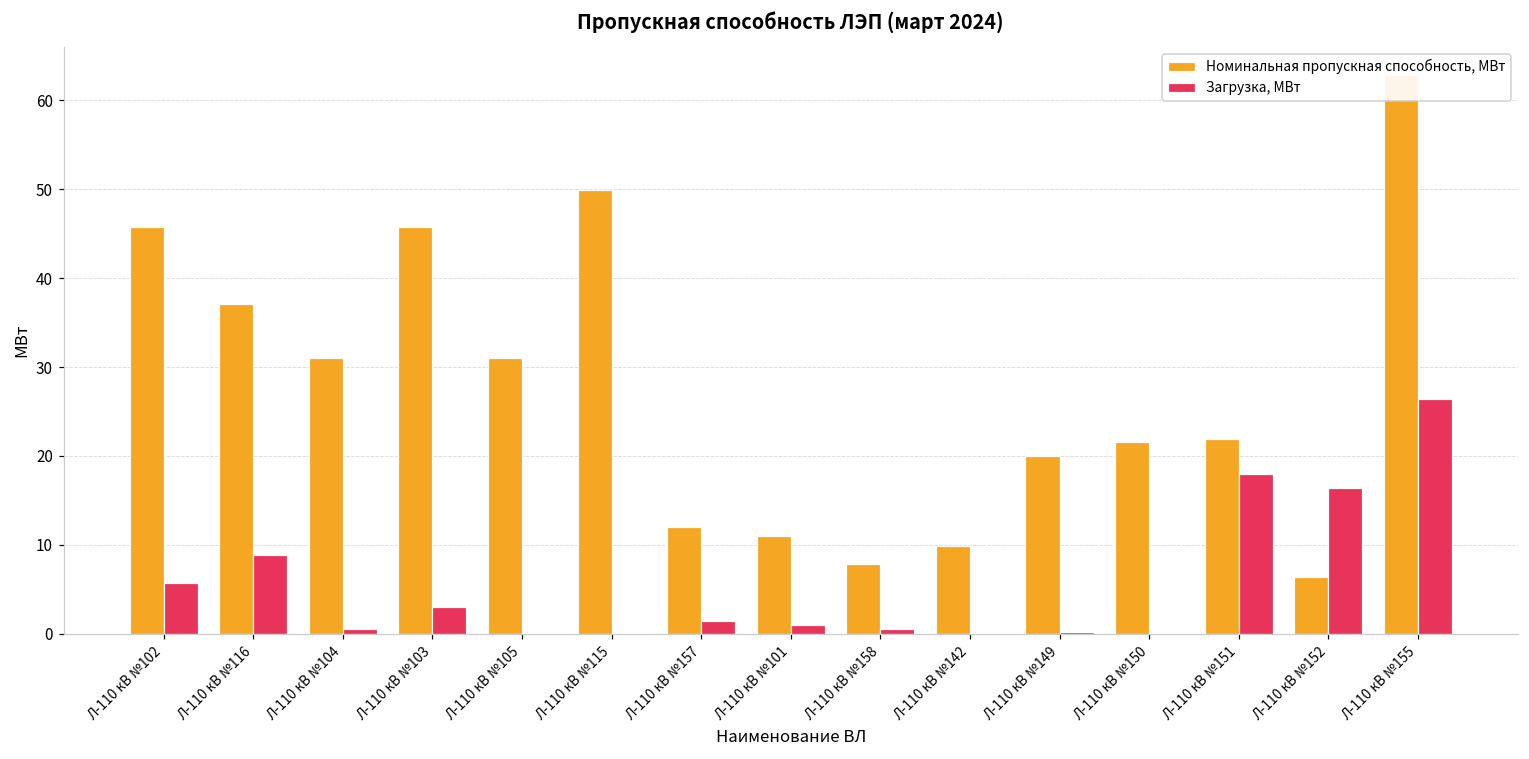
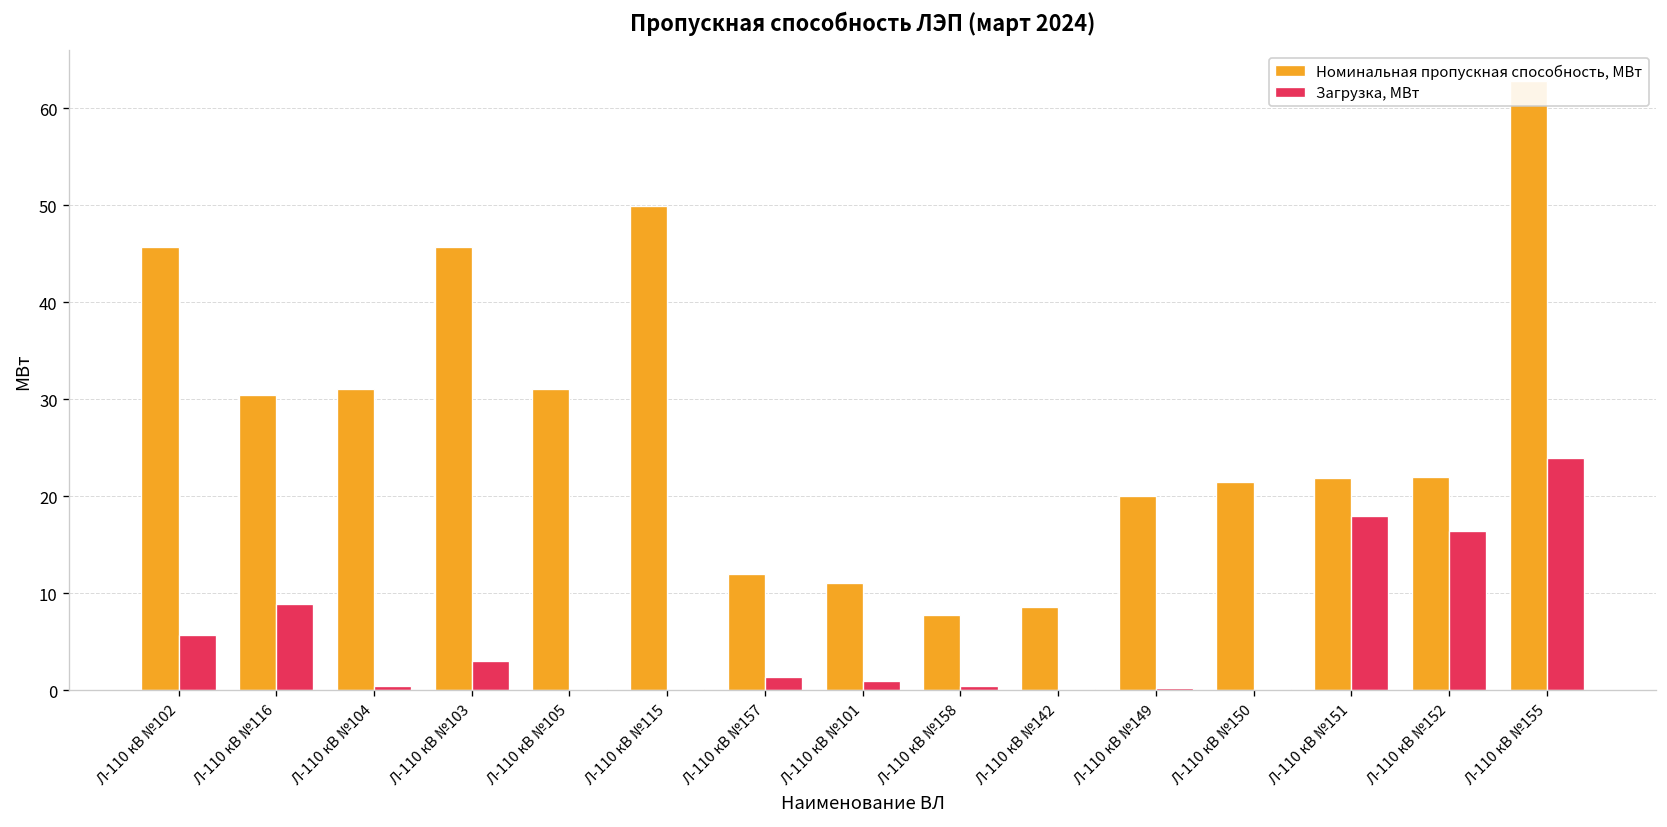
  {
    "Номинальная пропускная способность, МВт": {
      "Л-110 кВ №102": 46,
-     "Л-110 кВ №116": 37,
+     "Л-110 кВ №116": 30,
      "Л-110 кВ №104": 31,
      "Л-110 кВ №103": 46,
      "Л-110 кВ №105": 31,
      "Л-110 кВ №115": 50,
      "Л-110 кВ №157": 12,
      "Л-110 кВ №101": 11,
      "Л-110 кВ №158": 8,
-     "Л-110 кВ №142": 10,
+     "Л-110 кВ №142": 9,
      "Л-110 кВ №149": 20,
      "Л-110 кВ №150": 22,
      "Л-110 кВ №151": 22,
-     "Л-110 кВ №152": 6
+     "Л-110 кВ №152": 22
    },
    "Загрузка, МВт": {
      "Л-110 кВ №102": 6,
      "Л-110 кВ №116": 9,
      "Л-110 кВ №104": 1,
      "Л-110 кВ №103": 3,
      "Л-110 кВ №157": 1,
      "Л-110 кВ №101": 1,
      "Л-110 кВ №158": 1,
      "Л-110 кВ №151": 18,
      "Л-110 кВ №152": 16,
-     "Л-110 кВ №155": 26
+     "Л-110 кВ №155": 24
    }
  }
